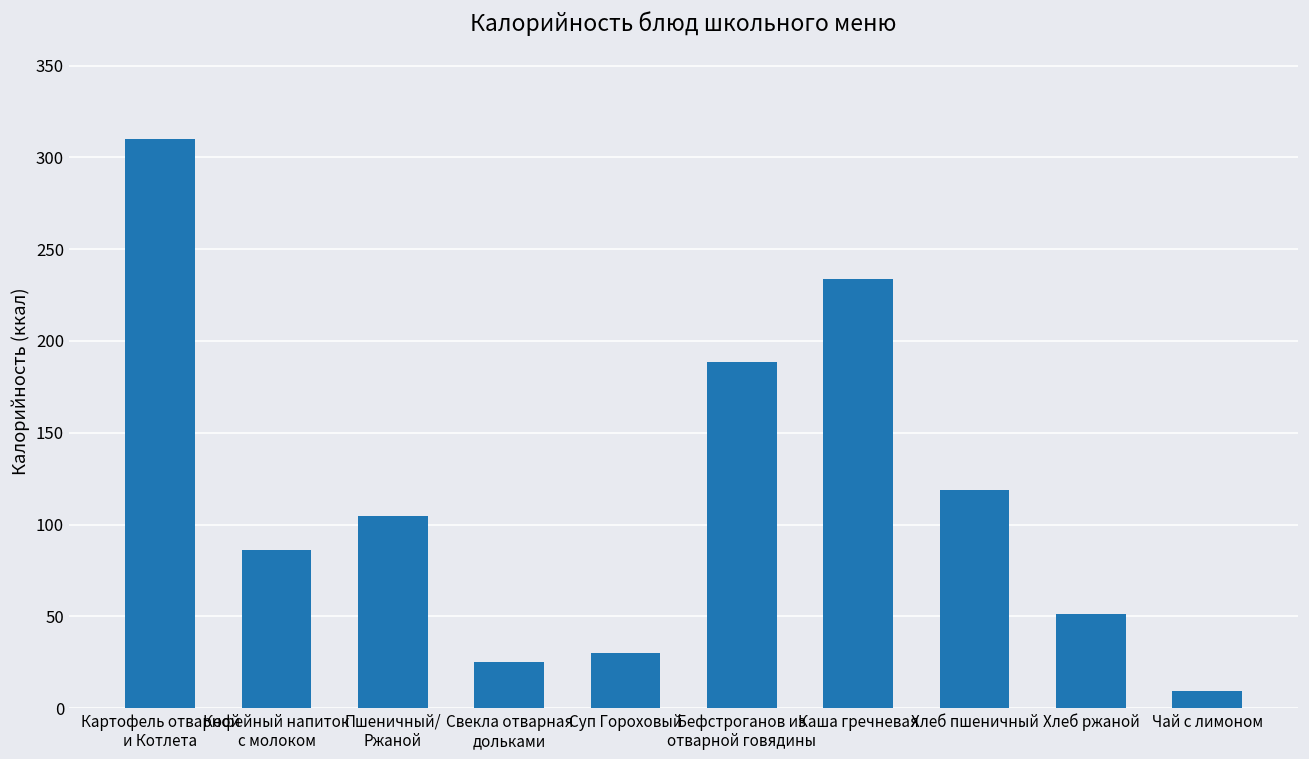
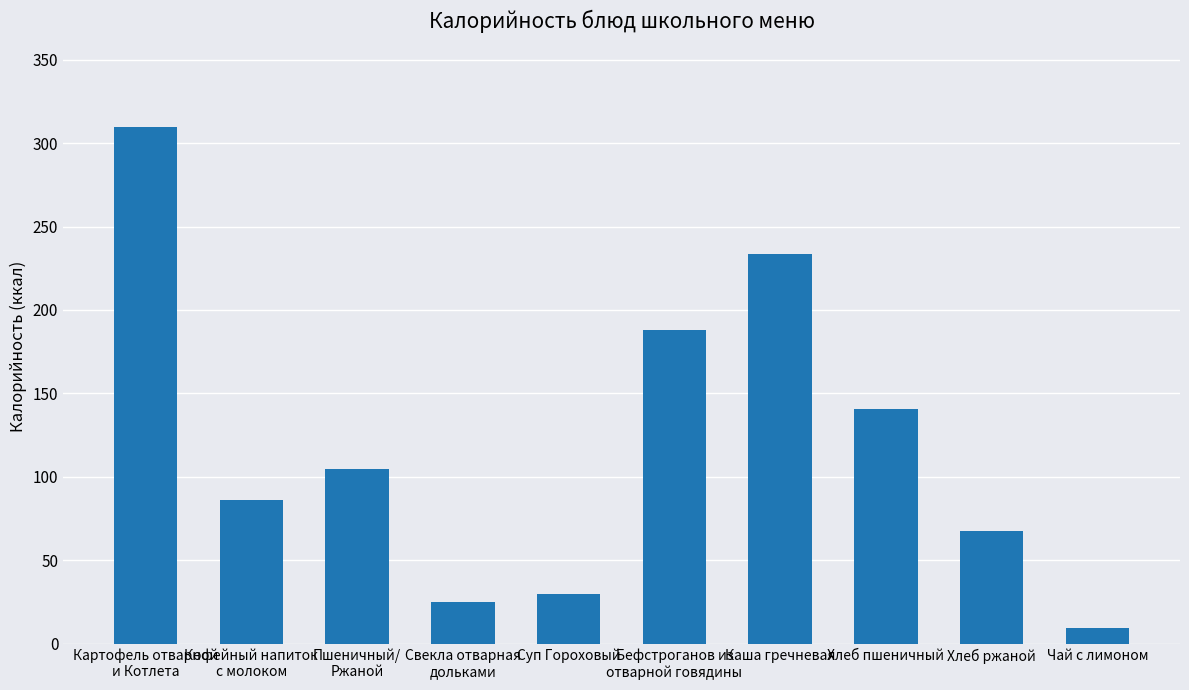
  {
    "Пшеничный/ Ржаной": 105,
    "Свекла отварная дольками": 25,
    "Суп Гороховый": 30,
    "Бефстроганов из отварной говядины": 188,
-   "Хлеб пшеничный": 119,
-   "Хлеб ржаной": 51,
+   "Хлеб пшеничный": 141,
+   "Хлеб ржаной": 68,
    "Чай с лимоном": 9
  }
